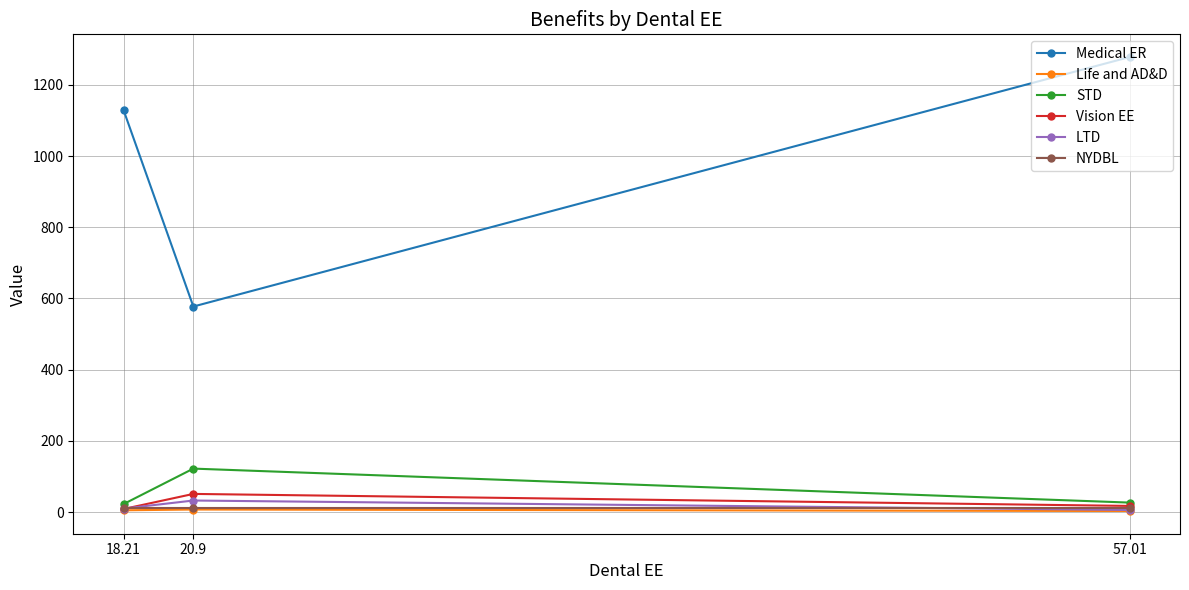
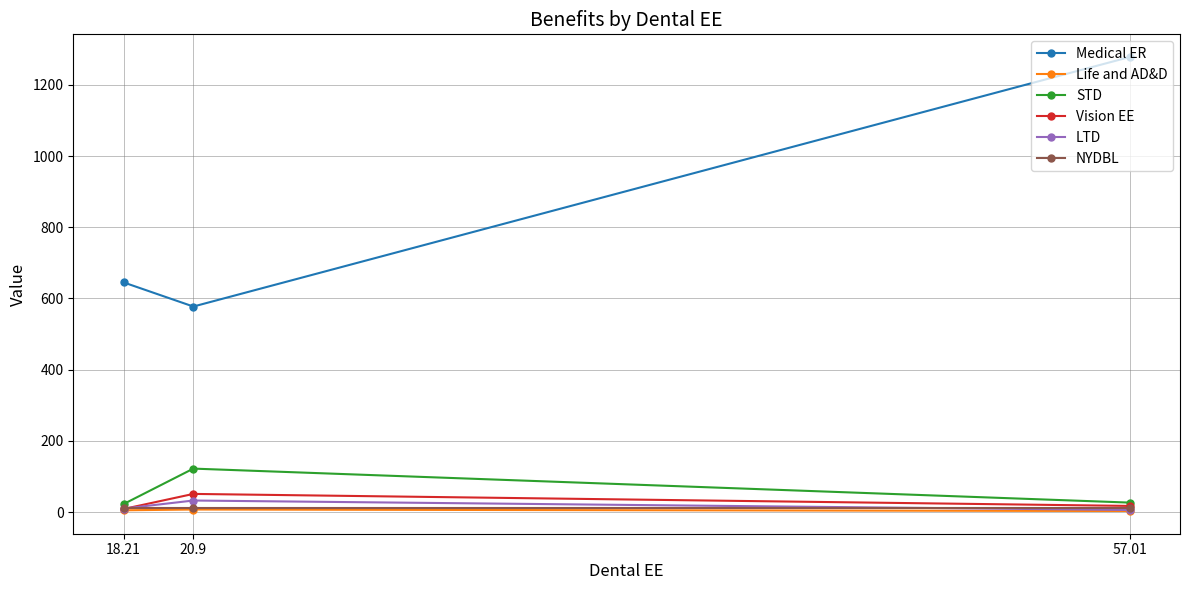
  {
    "Medical ER": {
-     "18.21": 1130,
+     "18.21": 650,
      "20.9": 580
    },
    "STD": {
      "18.21": 20,
      "20.9": 120,
      "57.01": 30
    },
    "Vision EE": {
      "20.9": 50
    },
    "LTD": {
      "20.9": 30
    }
  }
